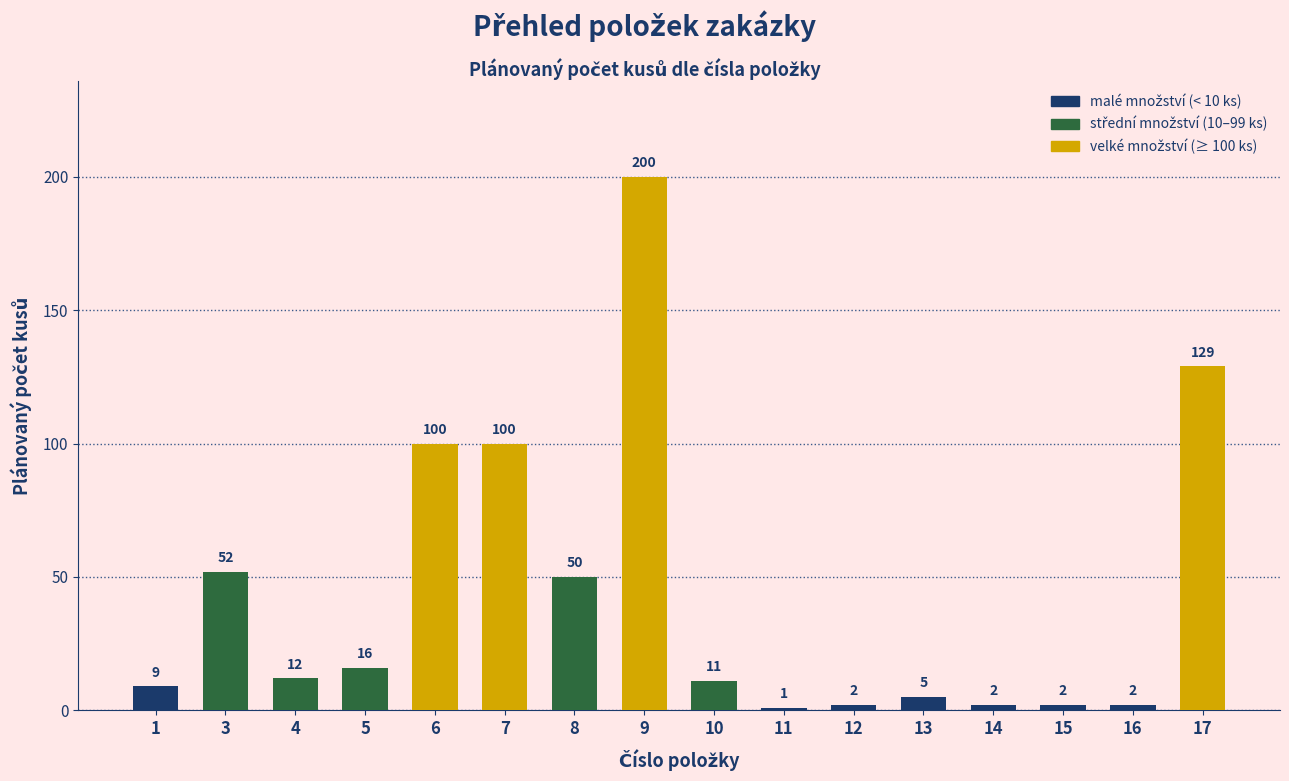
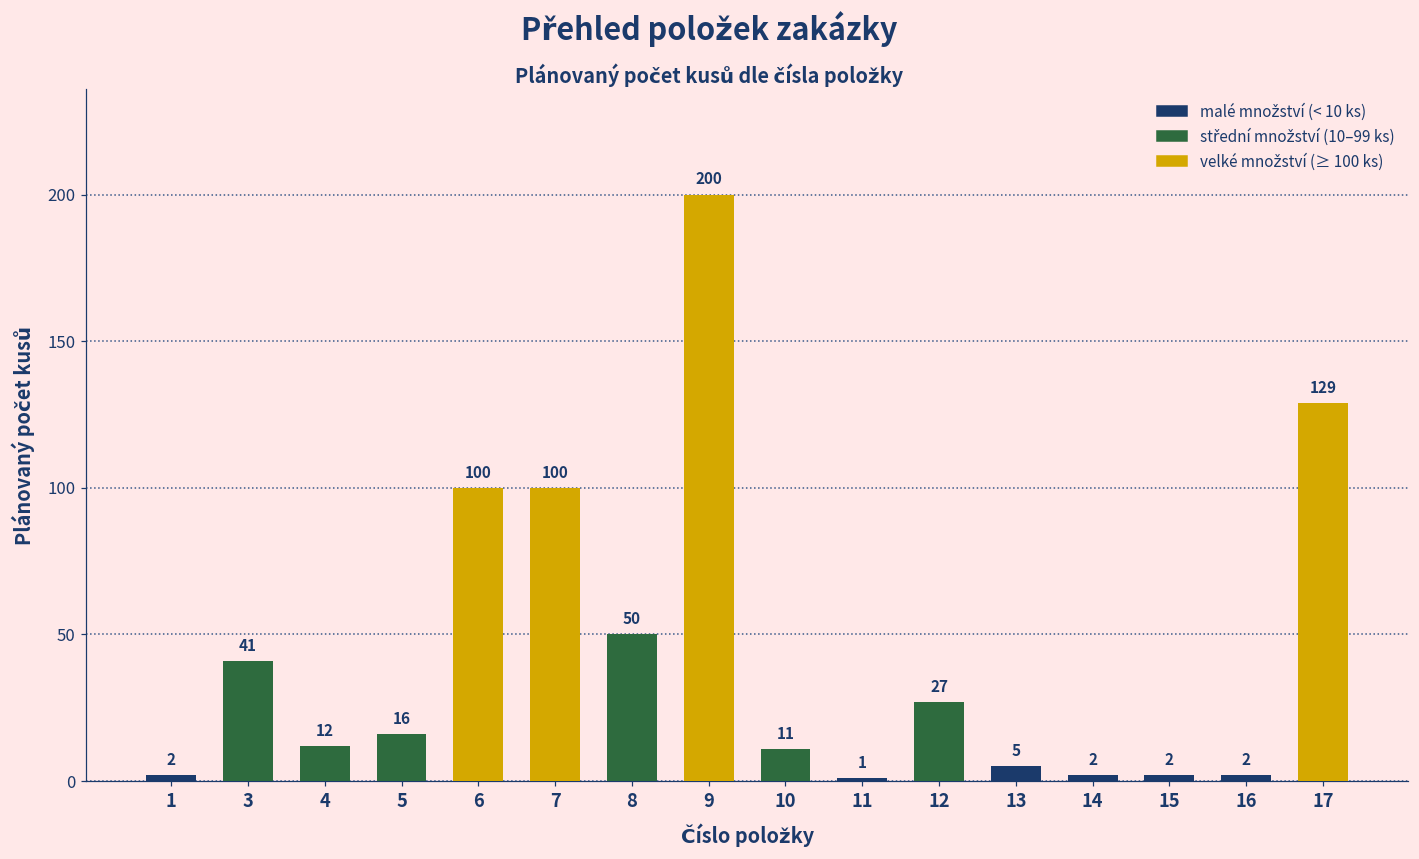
  {
-   "1": 9,
-   "3": 52,
+   "1": 2,
+   "3": 41,
    "4": 12,
    "5": 16,
    "6": 100,
    "7": 100,
    "8": 50,
    "9": 200,
    "10": 11,
    "11": 1,
-   "12": 2,
+   "12": 27,
    "13": 5,
    "14": 2,
    "15": 2,
    "16": 2,
    "17": 129
  }
